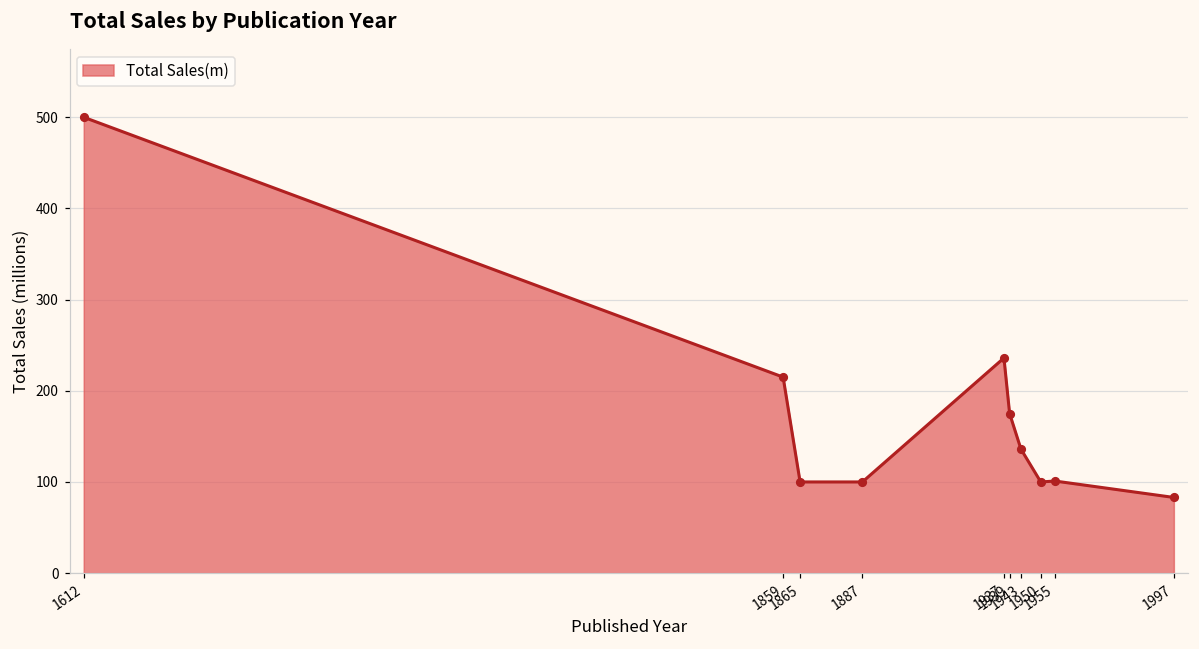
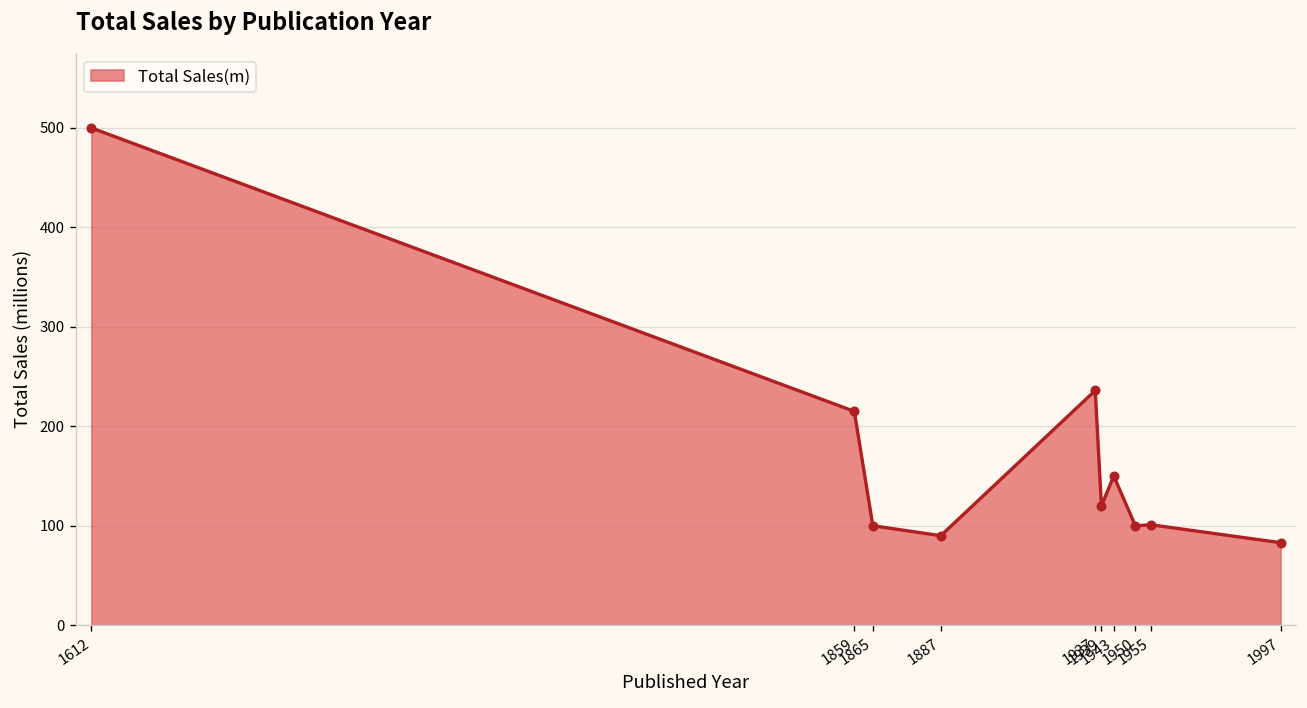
  {
    "1612": 500,
    "1859": 220,
    "1865": 100,
-   "1887": 100,
+   "1887": 90,
    "1937": 240,
-   "1939": 180,
-   "1943": 140,
+   "1939": 120,
+   "1943": 150,
    "1950": 100,
    "1955": 100,
    "1997": 80
  }
